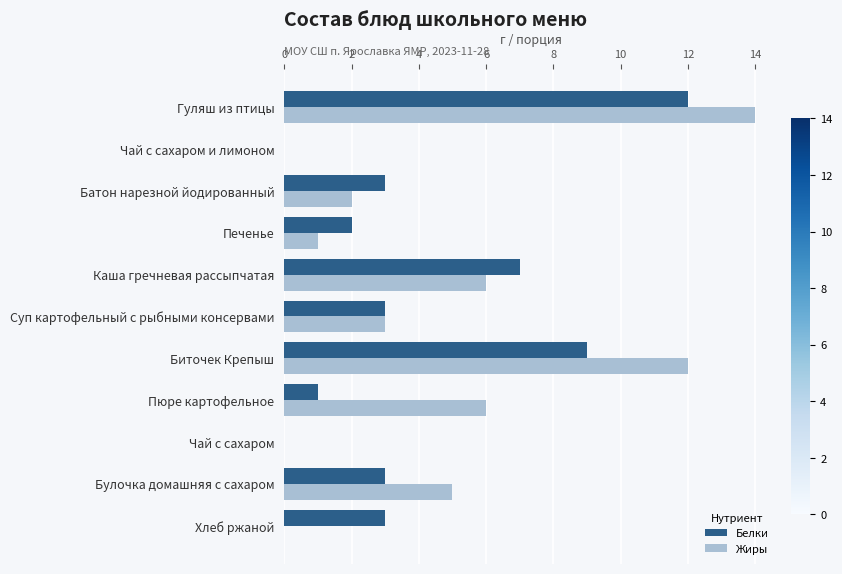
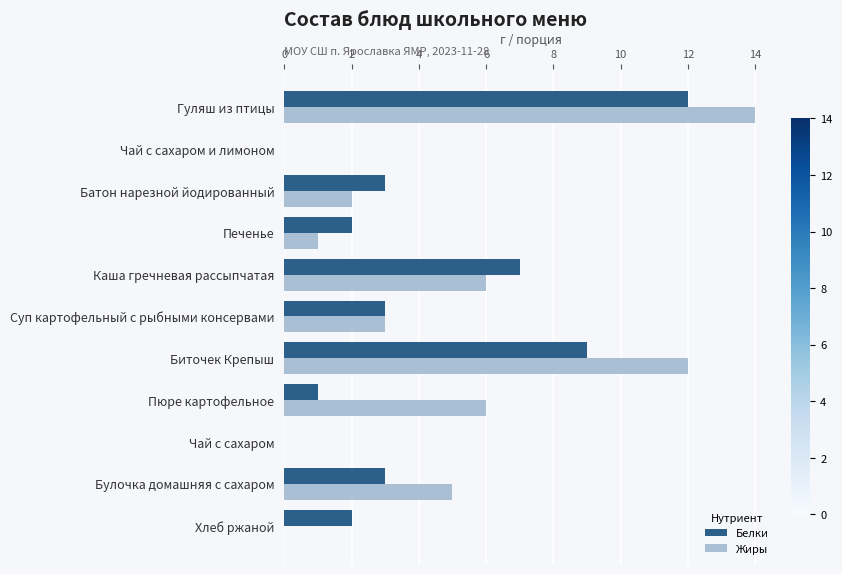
  {
    "Белки": {
      "Гуляш из птицы": 12,
      "Чай с сахаром и лимоном": 0,
      "Батон нарезной йодированный": 3,
      "Печенье": 2,
      "Каша гречневая рассыпчатая": 7,
      "Суп картофельный с рыбными консервами": 3,
      "Биточек Крепыш": 9,
      "Пюре картофельное": 1,
      "Чай с сахаром": 0,
      "Булочка домашняя с сахаром": 3,
-     "Хлеб ржаной": 3
+     "Хлеб ржаной": 2
    },
    "Жиры": {
      "Гуляш из птицы": 14,
      "Чай с сахаром и лимоном": 0,
      "Батон нарезной йодированный": 2,
      "Печенье": 1,
      "Каша гречневая рассыпчатая": 6,
      "Суп картофельный с рыбными консервами": 3,
      "Биточек Крепыш": 12,
      "Пюре картофельное": 6,
      "Чай с сахаром": 0,
      "Булочка домашняя с сахаром": 5,
      "Хлеб ржаной": 0
    }
  }
